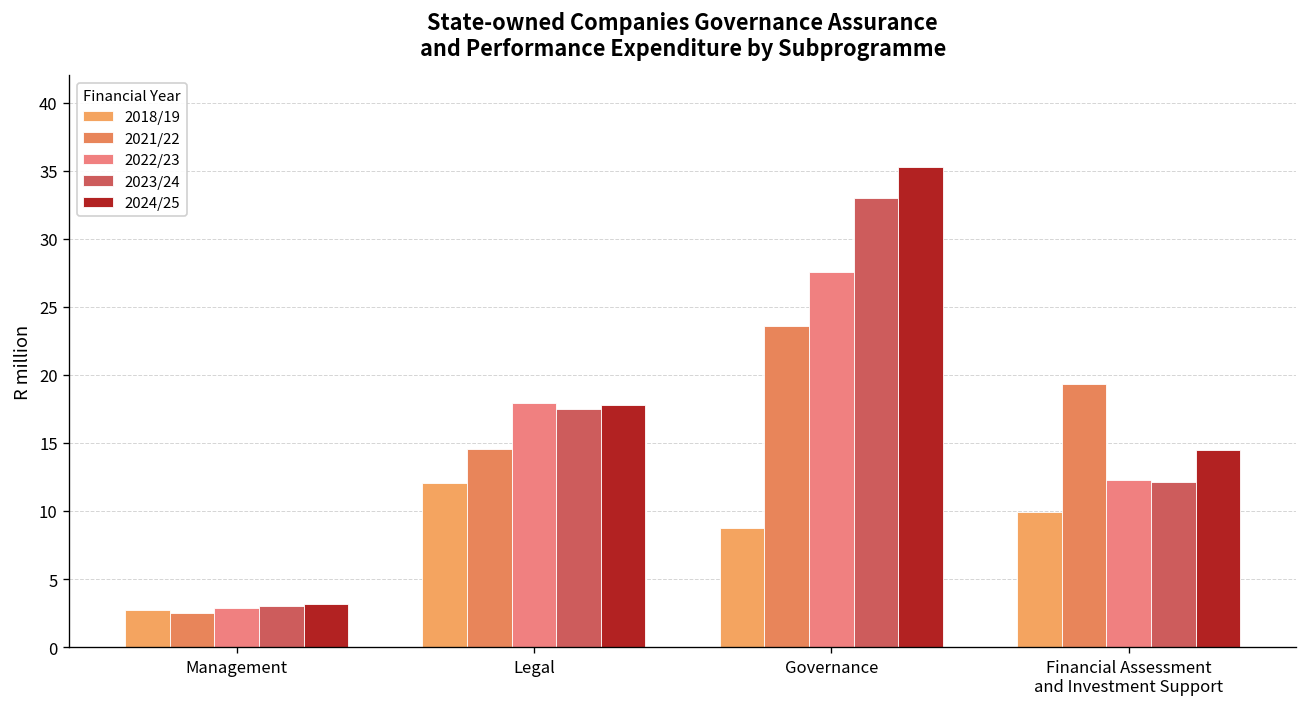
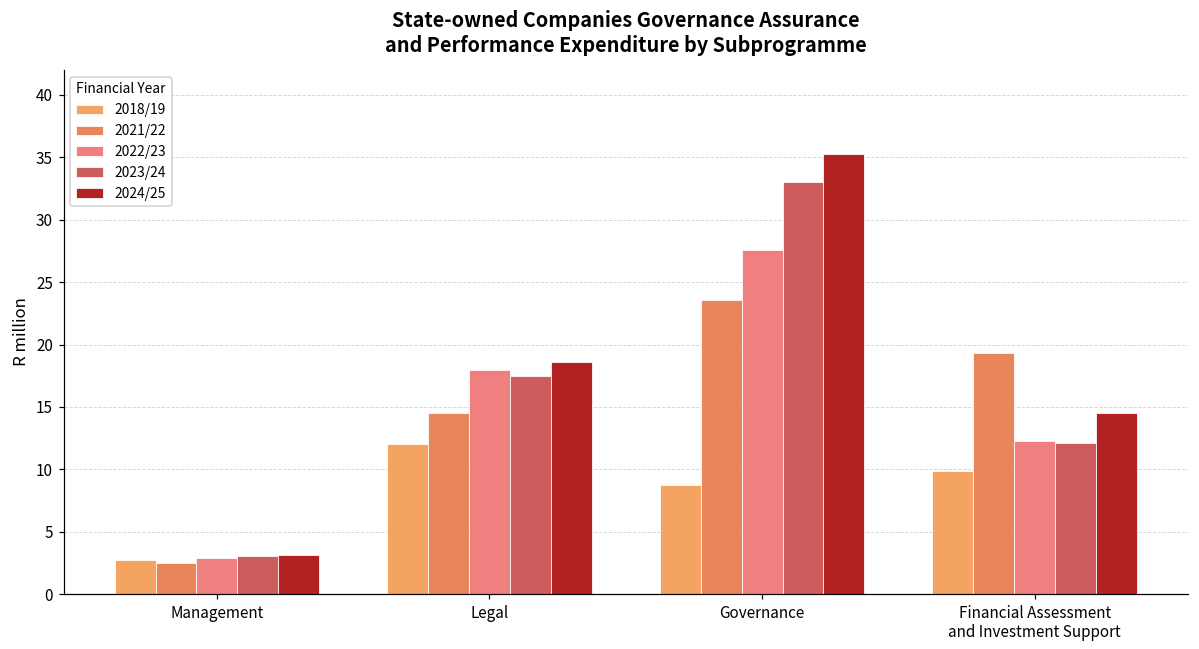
  {
    "2024/25": {
      "Management": 3.2,
-     "Legal": 17.8,
+     "Legal": 18.6,
      "Governance": 35.2,
      "Financial Assessment and Investment Support": 14.5
    }
  }
